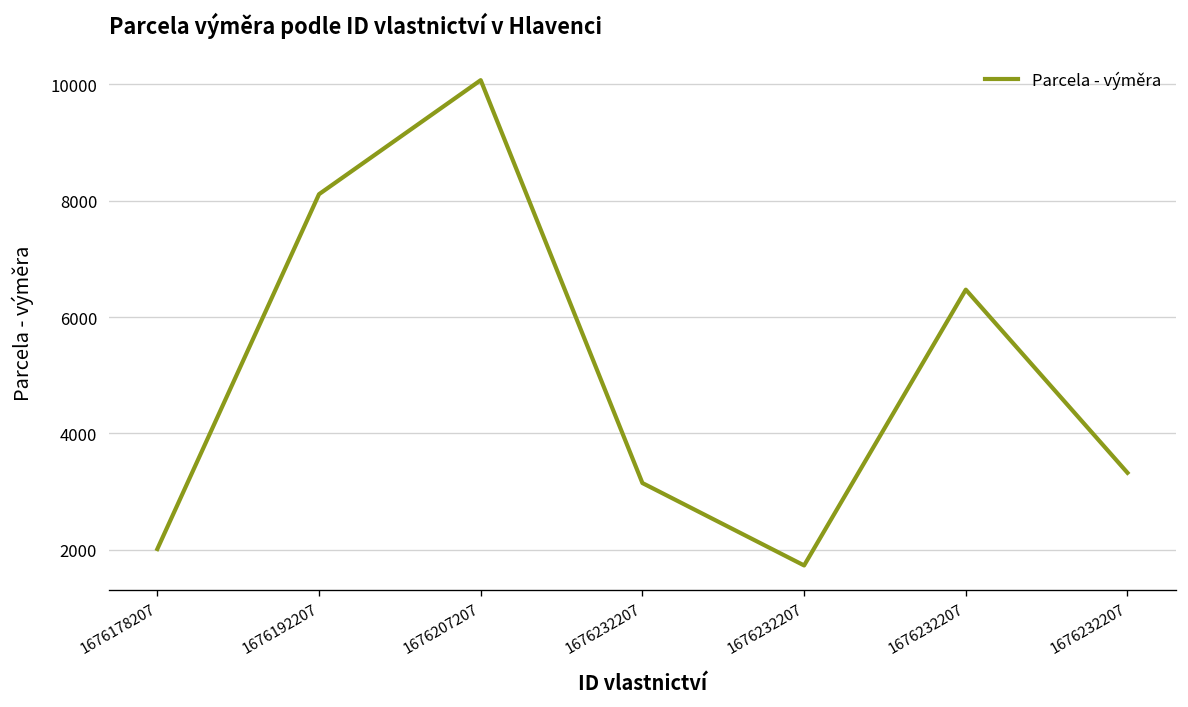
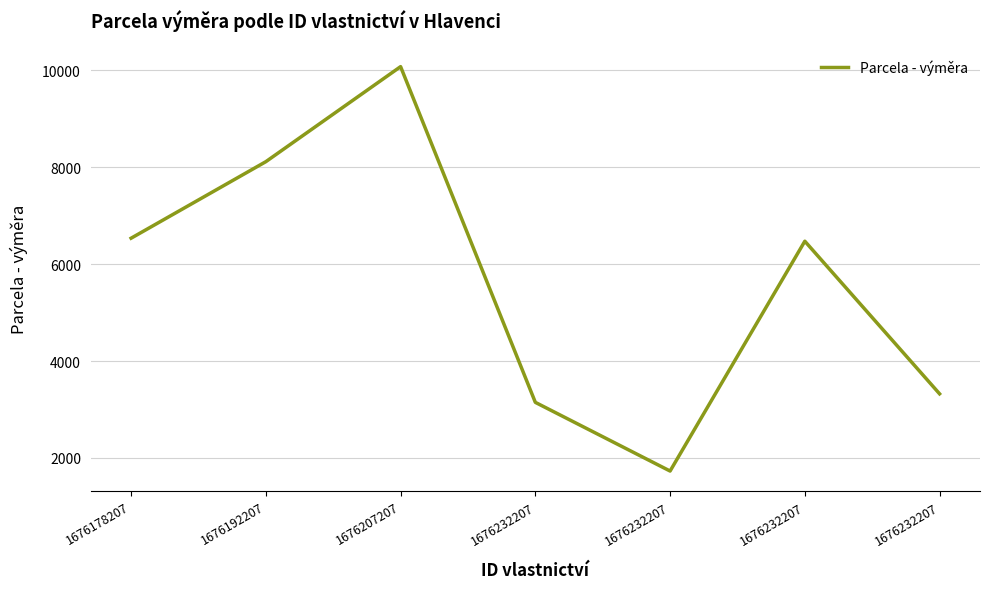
  {
-   "1676178207": 2000,
+   "1676178207": 6500,
    "1676192207": 8100,
    "1676207207": 10100
  }
